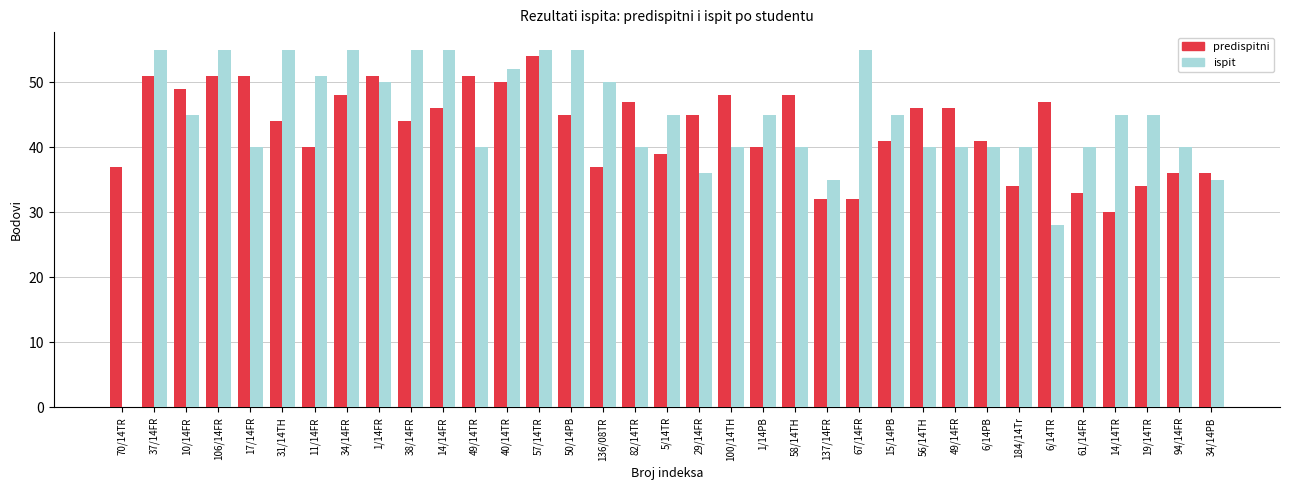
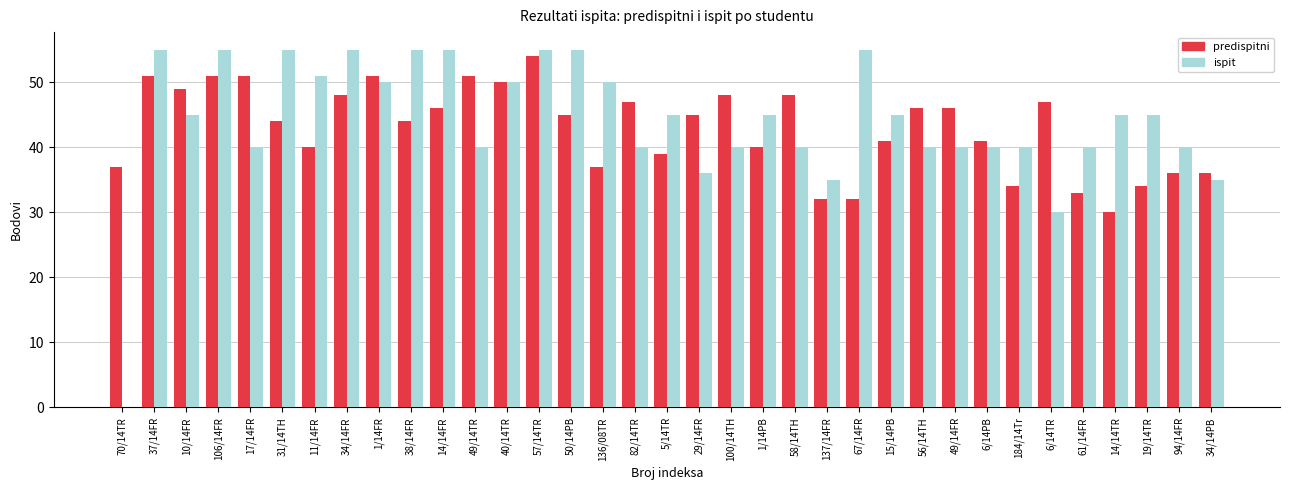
  {
    "predispitni": {
      "70/14TR": 37,
      "37/14FR": 51,
      "10/14FR": 49,
      "106/14FR": 51,
      "17/14FR": 51,
      "31/14TH": 44,
      "11/14FR": 40,
      "34/14FR": 48,
      "1/14FR": 51,
      "38/14FR": 44,
      "14/14FR": 46,
      "49/14TR": 51,
      "40/14TR": 50,
      "57/14TR": 54,
      "50/14PB": 45,
      "136/08TR": 37,
      "82/14TR": 47,
      "5/14TR": 39,
      "29/14FR": 45,
      "100/14TH": 48,
      "1/14PB": 40,
      "58/14TH": 48,
      "137/14FR": 32,
      "67/14FR": 32,
      "15/14PB": 41,
      "56/14TH": 46,
      "49/14FR": 46,
      "6/14PB": 41,
      "184/14Tr": 34,
      "6/14TR": 47,
      "61/14FR": 33,
      "14/14TR": 30,
      "19/14TR": 34,
      "94/14FR": 36,
      "34/14PB": 36
    },
    "ispit": {
      "70/14TR": 0,
      "37/14FR": 55,
      "10/14FR": 45,
      "106/14FR": 55,
      "17/14FR": 40,
      "31/14TH": 55,
      "11/14FR": 51,
      "34/14FR": 55,
      "1/14FR": 50,
      "38/14FR": 55,
      "14/14FR": 55,
      "49/14TR": 40,
-     "40/14TR": 52,
+     "40/14TR": 50,
      "57/14TR": 55,
      "50/14PB": 55,
      "136/08TR": 50,
      "82/14TR": 40,
      "5/14TR": 45,
      "29/14FR": 36,
      "100/14TH": 40,
      "1/14PB": 45,
      "58/14TH": 40,
      "137/14FR": 35,
      "67/14FR": 55,
      "15/14PB": 45,
      "56/14TH": 40,
      "49/14FR": 40,
      "6/14PB": 40,
      "184/14Tr": 40,
-     "6/14TR": 28,
+     "6/14TR": 30,
      "61/14FR": 40,
      "14/14TR": 45,
      "19/14TR": 45,
      "94/14FR": 40,
      "34/14PB": 35
    }
  }
